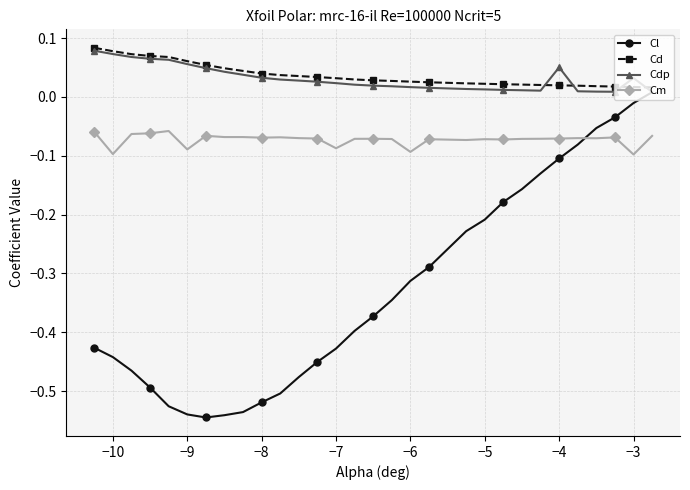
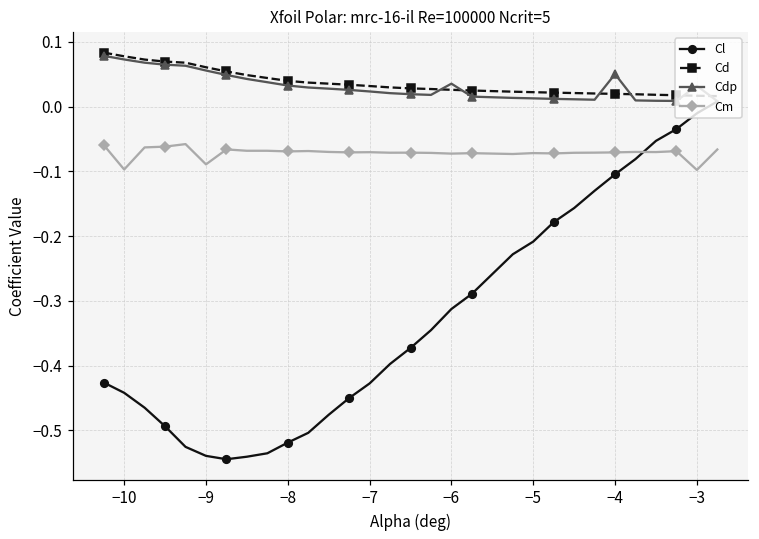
  {
    "Cdp": {
      "−10": 0.07,
      "−9": 0.06,
      "−8": 0.03,
      "−7": 0.02,
-     "−6": 0.02,
+     "−6": 0.04,
      "−5": 0.01,
      "−4": 0.05
    },
    "Cm": {
      "−10": -0.10,
      "−9": -0.09,
      "−8": -0.07,
-     "−7": -0.09,
-     "−6": -0.09,
+     "−7": -0.07,
+     "−6": -0.07,
      "−5": -0.07,
      "−4": -0.07,
      "−3": -0.10
    }
  }
